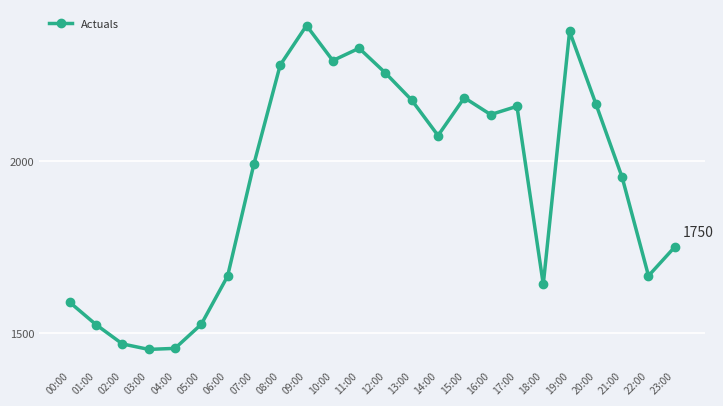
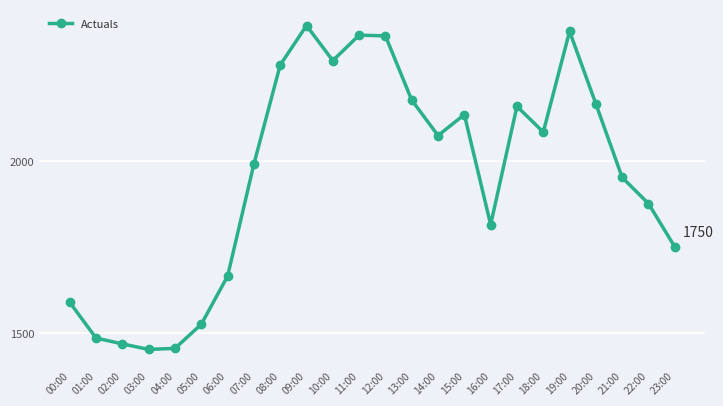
  {
    "00:00": 1590,
-   "01:00": 1520,
+   "01:00": 1490,
    "02:00": 1470,
    "03:00": 1450,
    "04:00": 1460,
    "05:00": 1530,
    "06:00": 1670,
    "07:00": 1990,
    "08:00": 2280,
    "09:00": 2390,
    "10:00": 2290,
-   "11:00": 2330,
-   "12:00": 2260,
+   "11:00": 2370,
+   "12:00": 2360,
    "13:00": 2180,
    "14:00": 2070,
-   "15:00": 2180,
-   "16:00": 2140,
+   "15:00": 2140,
+   "16:00": 1820,
    "17:00": 2160,
-   "18:00": 1640,
+   "18:00": 2080,
    "19:00": 2380,
    "20:00": 2170,
    "21:00": 1950,
-   "22:00": 1670
+   "22:00": 1880
  }
